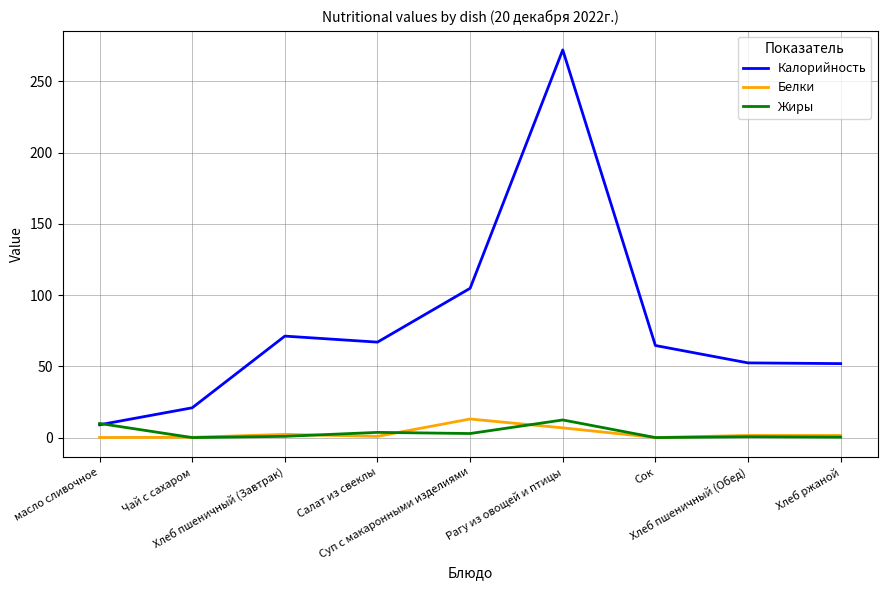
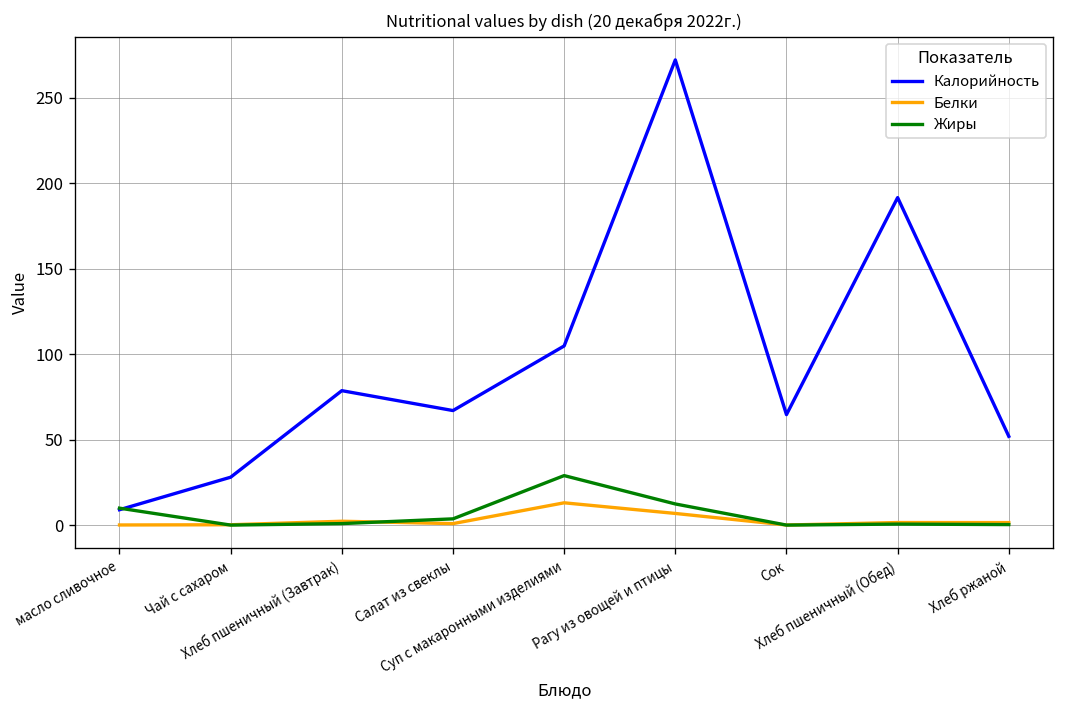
  {
    "Калорийность": {
-     "Чай с сахаром": 21,
-     "Хлеб пшеничный (Завтрак)": 71,
+     "Чай с сахаром": 28,
+     "Хлеб пшеничный (Завтрак)": 79,
      "Салат из свеклы": 67,
      "Суп с макаронными изделиями": 105,
      "Рагу из овощей и птицы": 272,
      "Сок": 65,
-     "Хлеб пшеничный (Обед)": 52,
+     "Хлеб пшеничный (Обед)": 192,
      "Хлеб ржаной": 52
    },
    "Белки": {
      "масло сливочное": 0,
      "Салат из свеклы": 1,
      "Суп с макаронными изделиями": 13,
      "Рагу из овощей и птицы": 7
    },
    "Жиры": {
      "Салат из свеклы": 4,
-     "Суп с макаронными изделиями": 3,
+     "Суп с макаронными изделиями": 29,
      "Рагу из овощей и птицы": 12
    }
  }
